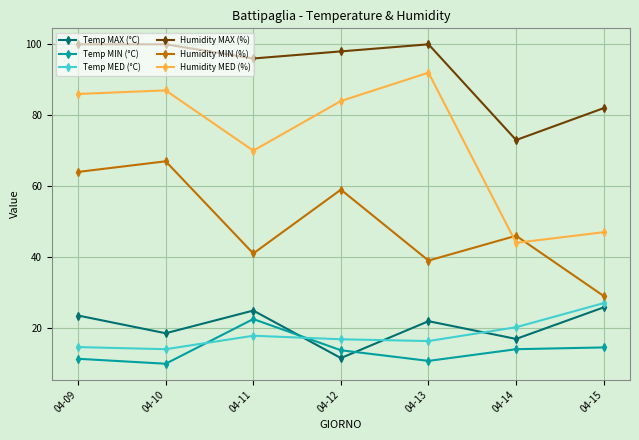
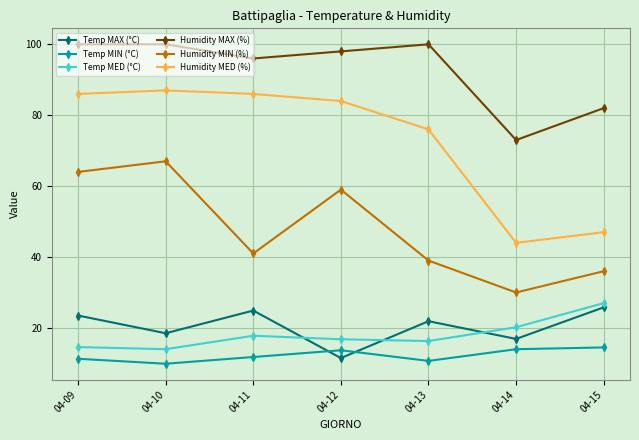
  {
    "Temp MAX (°C)": {
      "04-09": 24,
      "04-10": 19,
      "04-11": 25,
      "04-12": 12,
      "04-13": 22,
      "04-14": 17,
      "04-15": 26
    },
    "Temp MIN (°C)": {
      "04-09": 11,
      "04-10": 10,
-     "04-11": 23,
+     "04-11": 12,
      "04-12": 14,
      "04-13": 11,
      "04-14": 14,
      "04-15": 15
    },
    "Temp MED (°C)": {
      "04-09": 15,
      "04-10": 14,
      "04-11": 18,
      "04-12": 17,
      "04-13": 16,
      "04-14": 20,
      "04-15": 27
    },
    "Humidity MAX (%)": {
      "04-12": 98,
      "04-13": 100,
      "04-14": 73,
      "04-15": 82
    },
    "Humidity MIN (%)": {
      "04-09": 64,
      "04-10": 67,
      "04-11": 41,
      "04-12": 59,
      "04-13": 39,
-     "04-14": 46,
-     "04-15": 29
+     "04-14": 30,
+     "04-15": 36
    },
    "Humidity MED (%)": {
      "04-09": 86,
      "04-10": 87,
-     "04-11": 70,
+     "04-11": 86,
      "04-12": 84,
-     "04-13": 92,
+     "04-13": 76,
      "04-14": 44,
      "04-15": 47
    }
  }
